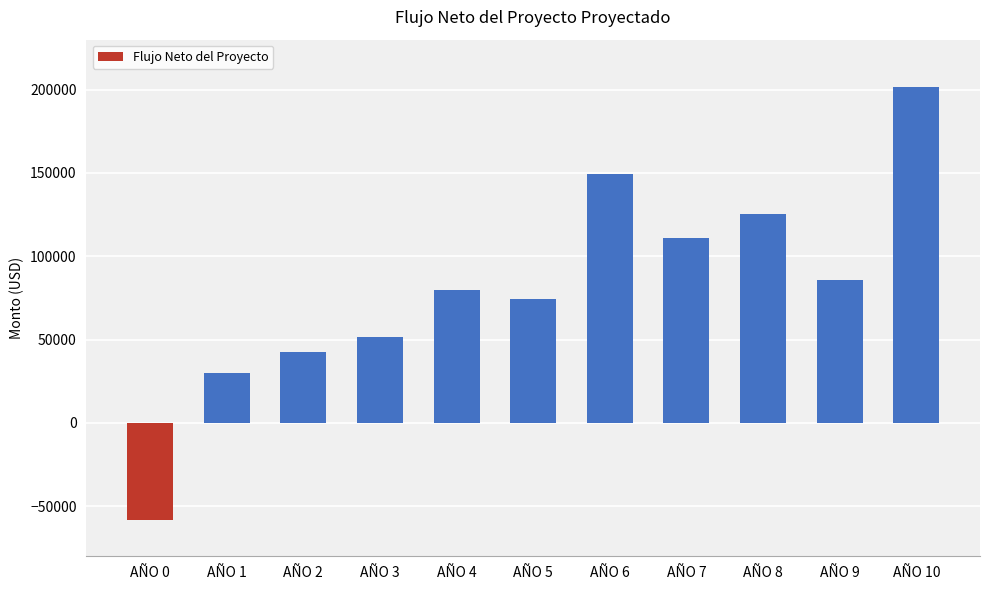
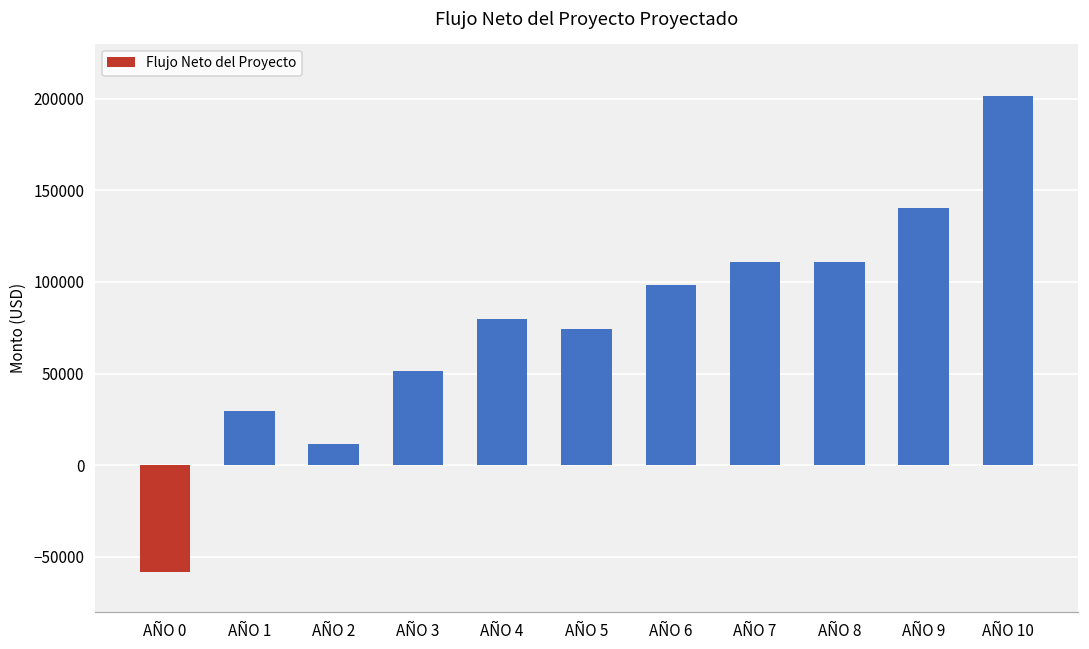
  {
    "AÑO 0": -58000,
    "AÑO 1": 30000,
-   "AÑO 2": 43000,
+   "AÑO 2": 12000,
    "AÑO 3": 52000,
    "AÑO 4": 80000,
    "AÑO 5": 74000,
-   "AÑO 6": 149000,
+   "AÑO 6": 98000,
    "AÑO 7": 111000,
-   "AÑO 8": 125000,
-   "AÑO 9": 86000,
+   "AÑO 8": 111000,
+   "AÑO 9": 140000,
    "AÑO 10": 201000
  }
